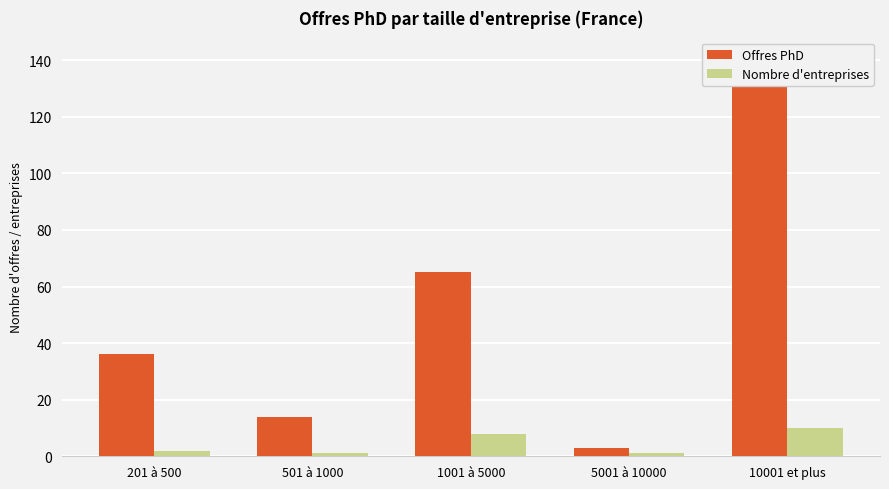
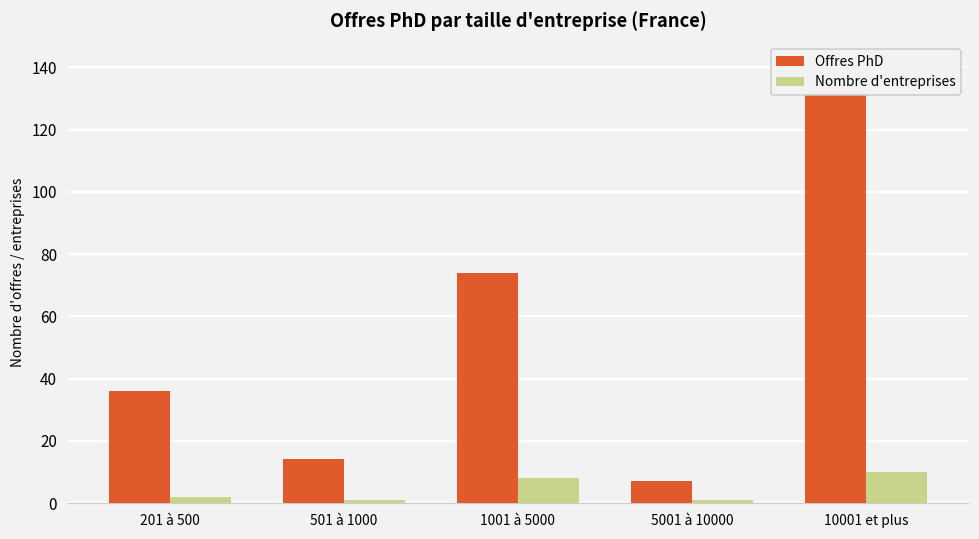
  {
    "Offres PhD": {
      "201 à 500": 36,
      "501 à 1000": 14,
-     "1001 à 5000": 65,
-     "5001 à 10000": 3
+     "1001 à 5000": 74,
+     "5001 à 10000": 7
    },
    "Nombre d'entreprises": {
      "201 à 500": 2,
      "501 à 1000": 1,
      "1001 à 5000": 8,
      "5001 à 10000": 1,
      "10001 et plus": 10
    }
  }
